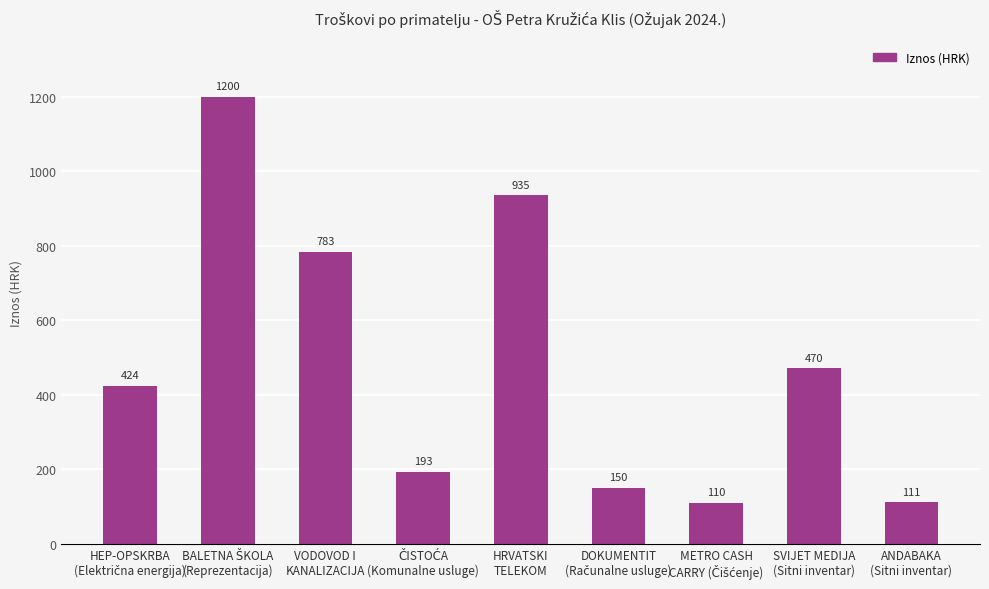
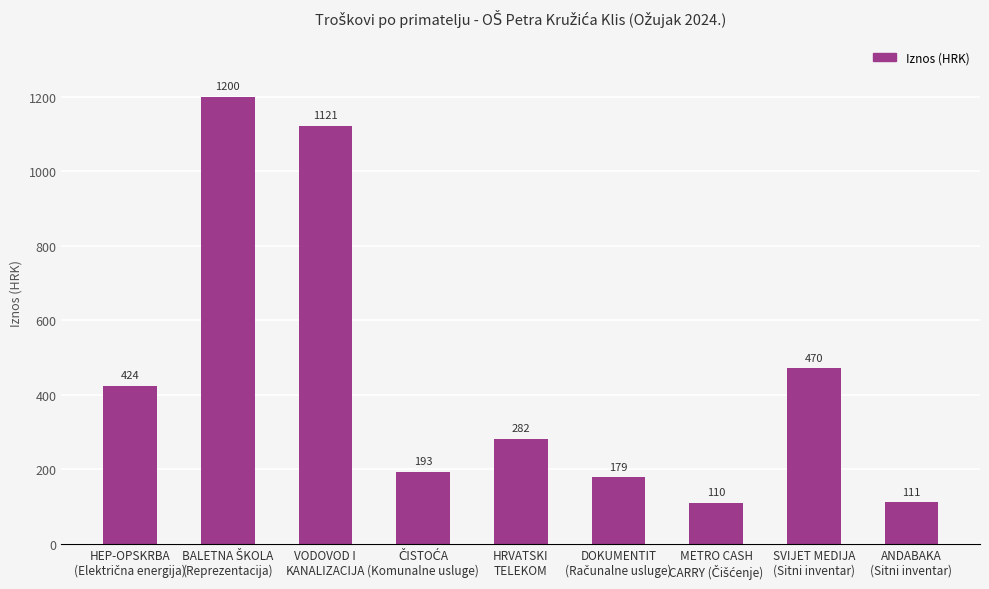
  {
    "HEP-OPSKRBA (Električna energija)": 424,
    "BALETNA ŠKOLA (Reprezentacija)": 1200,
-   "VODOVOD I KANALIZACIJA": 783,
+   "VODOVOD I KANALIZACIJA": 1121,
    "ČISTOĆA (Komunalne usluge)": 193,
-   "HRVATSKI TELEKOM": 935,
-   "DOKUMENTIT (Računalne usluge)": 150,
+   "HRVATSKI TELEKOM": 282,
+   "DOKUMENTIT (Računalne usluge)": 179,
    "METRO CASH CARRY (Čišćenje)": 110,
    "SVIJET MEDIJA (Sitni inventar)": 470,
    "ANDABAKA (Sitni inventar)": 111
  }
